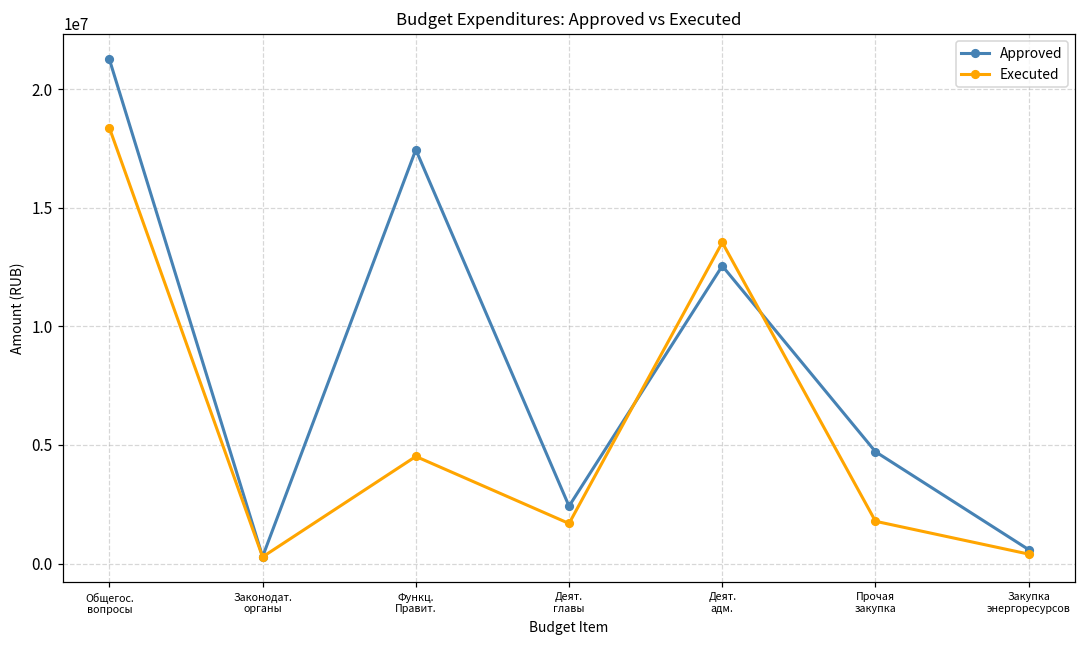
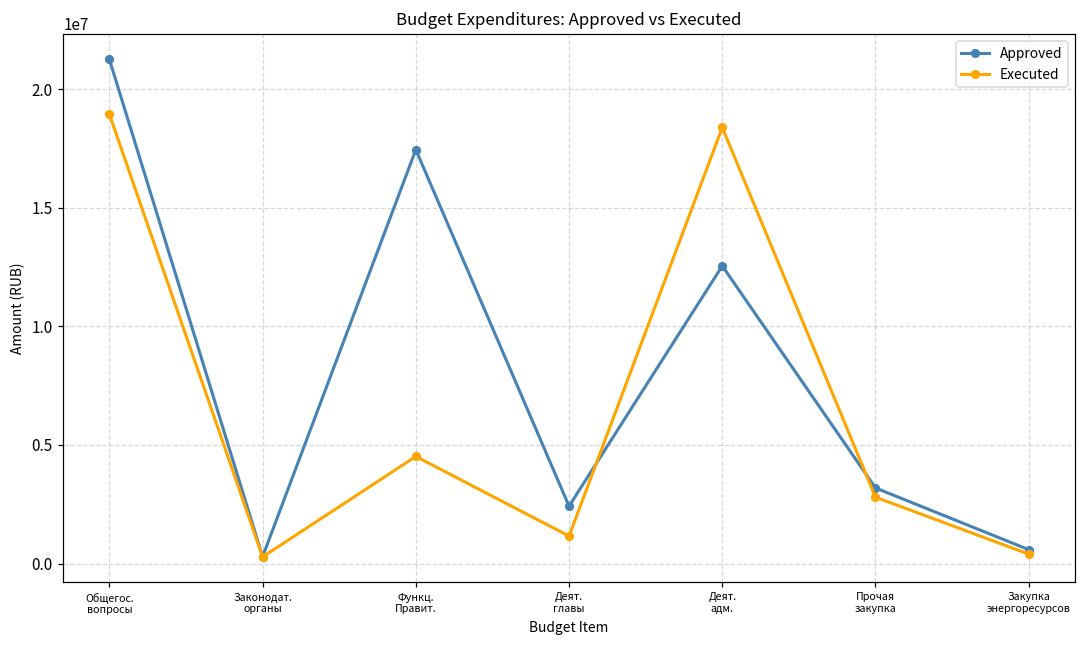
  {
    "Approved": {
      "Общегос. вопросы": 21300000,
      "Функц. Правит.": 17400000,
      "Деят. главы": 2400000,
      "Деят. адм.": 12500000,
-     "Прочая закупка": 4700000,
+     "Прочая закупка": 3200000,
      "Закупка энергоресурсов": 600000
    },
    "Executed": {
-     "Общегос. вопросы": 18400000,
+     "Общегос. вопросы": 18900000,
      "Функц. Правит.": 4500000,
-     "Деят. главы": 1700000,
-     "Деят. адм.": 13500000,
-     "Прочая закупка": 1800000,
+     "Деят. главы": 1200000,
+     "Деят. адм.": 18400000,
+     "Прочая закупка": 2800000,
      "Закупка энергоресурсов": 400000
    }
  }
